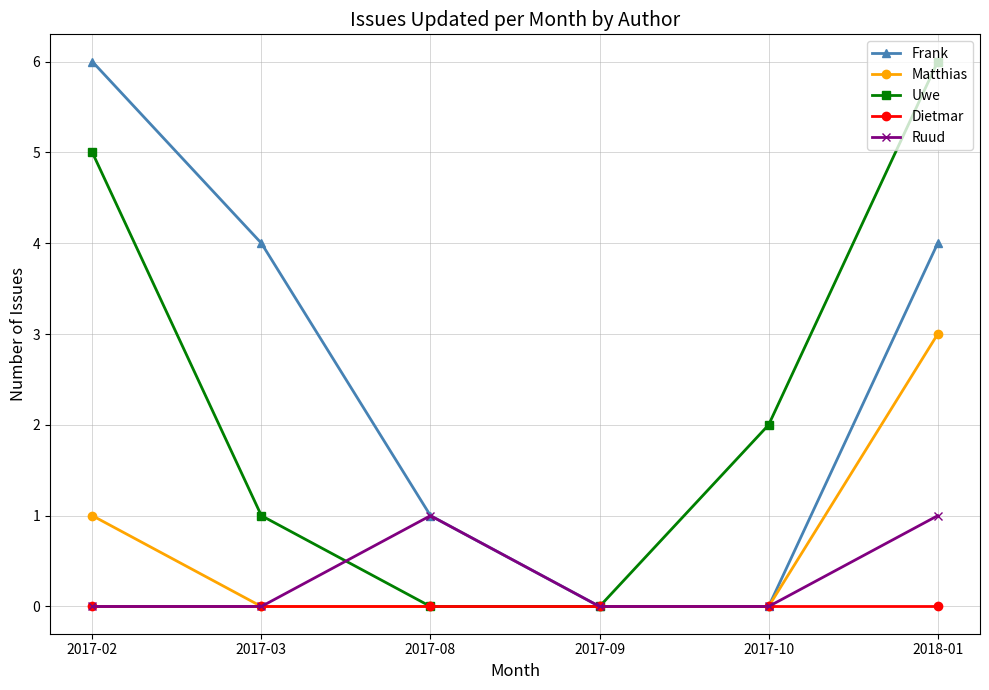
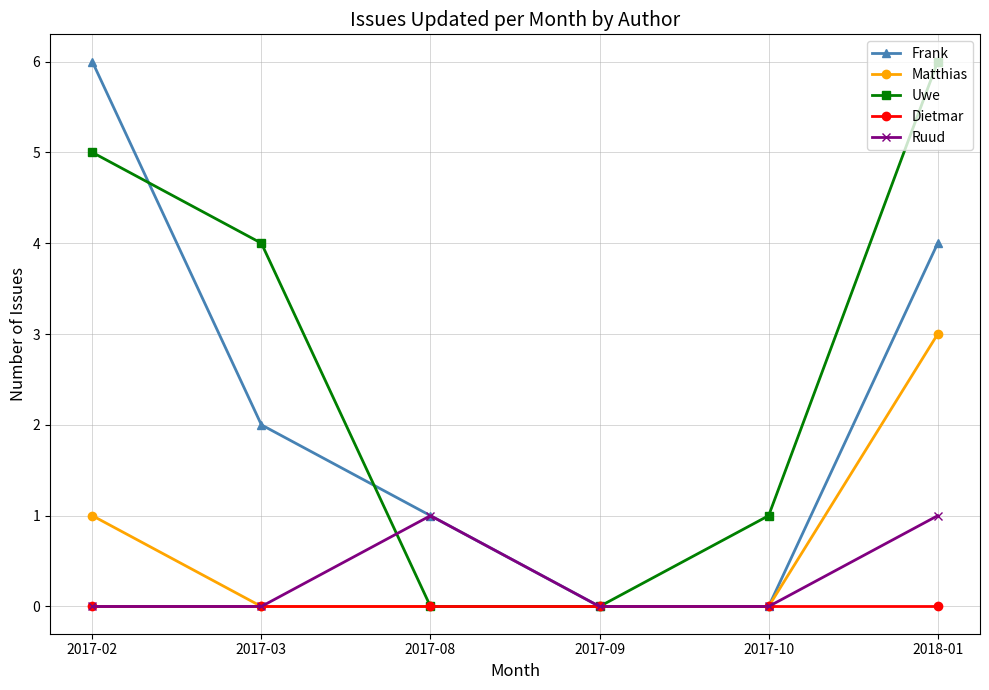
  {
    "Frank": {
      "2017-02": 6,
-     "2017-03": 4,
+     "2017-03": 2,
      "2018-01": 4
    },
    "Matthias": {
      "2017-02": 1,
      "2018-01": 3
    },
    "Uwe": {
      "2017-02": 5,
-     "2017-03": 1,
-     "2017-10": 2
+     "2017-03": 4,
+     "2017-10": 1
    },
    "Dietmar": {
      "2018-01": 0
    },
    "Ruud": {
      "2018-01": 1
    }
  }
